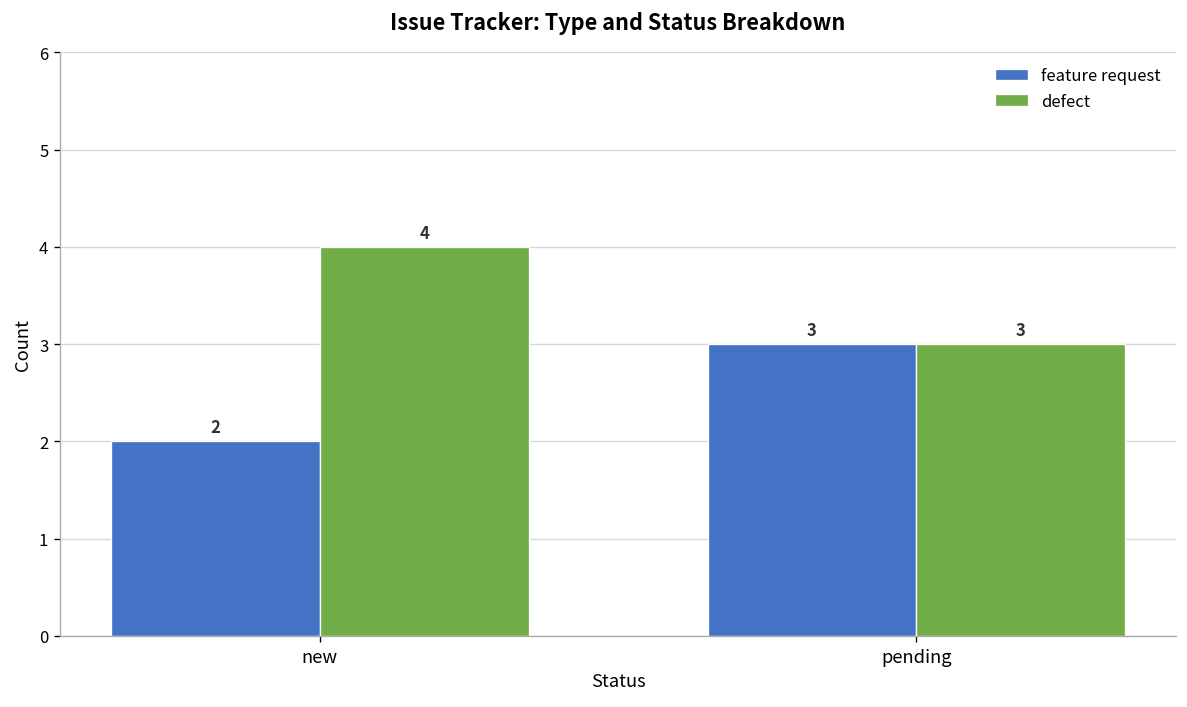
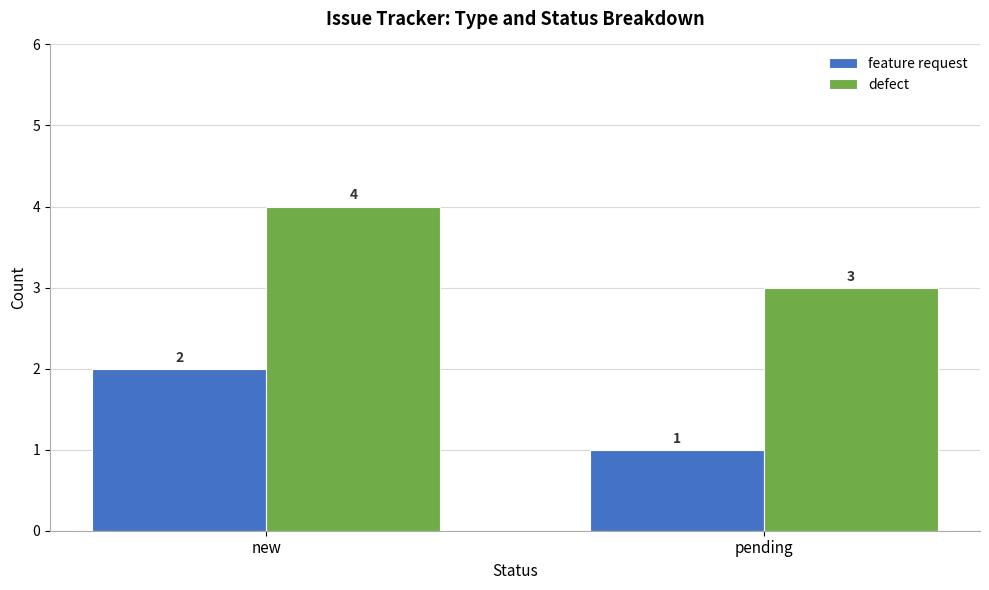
  {
    "feature request": {
      "new": 2,
-     "pending": 3
+     "pending": 1
    },
    "defect": {
      "new": 4,
      "pending": 3
    }
  }
